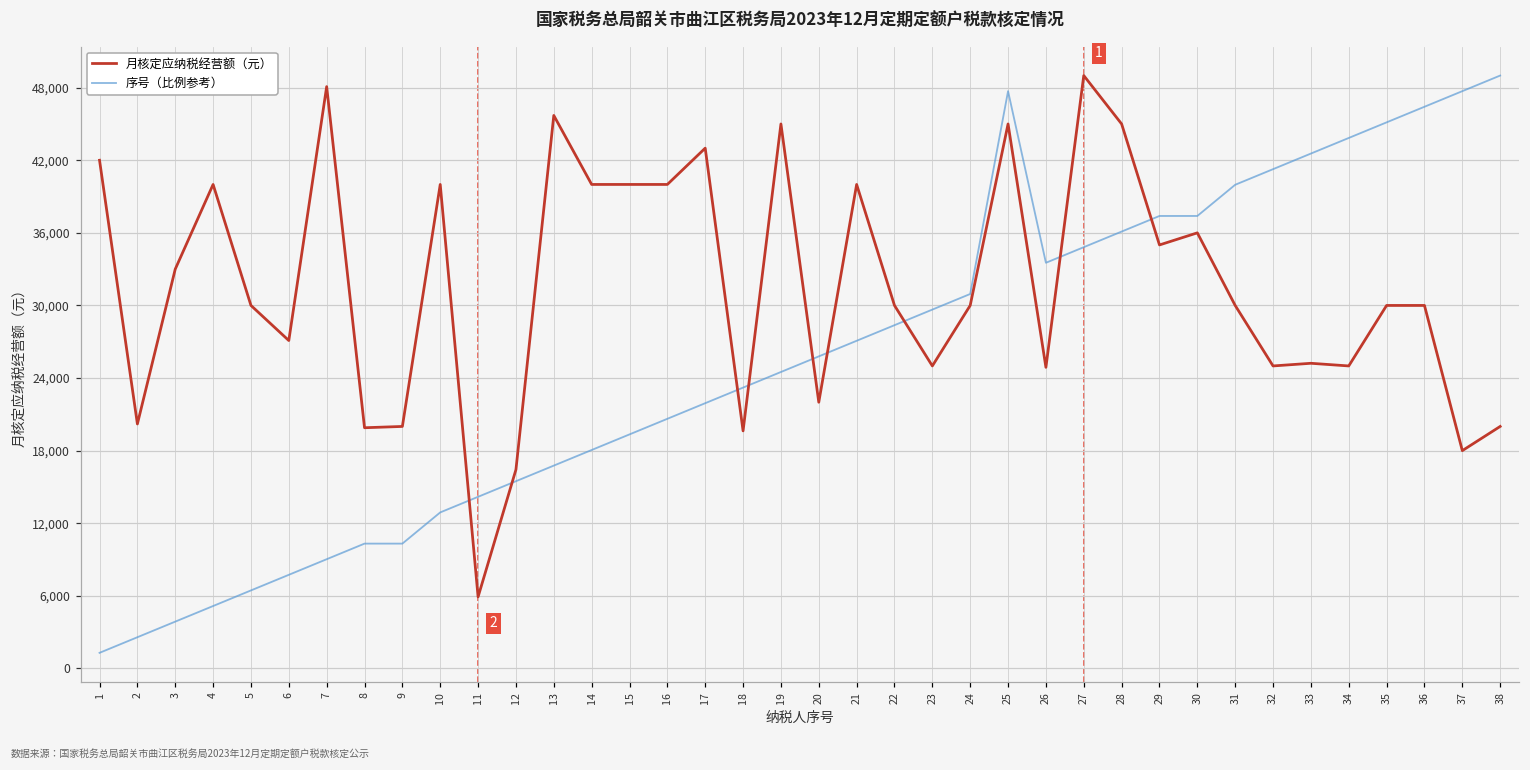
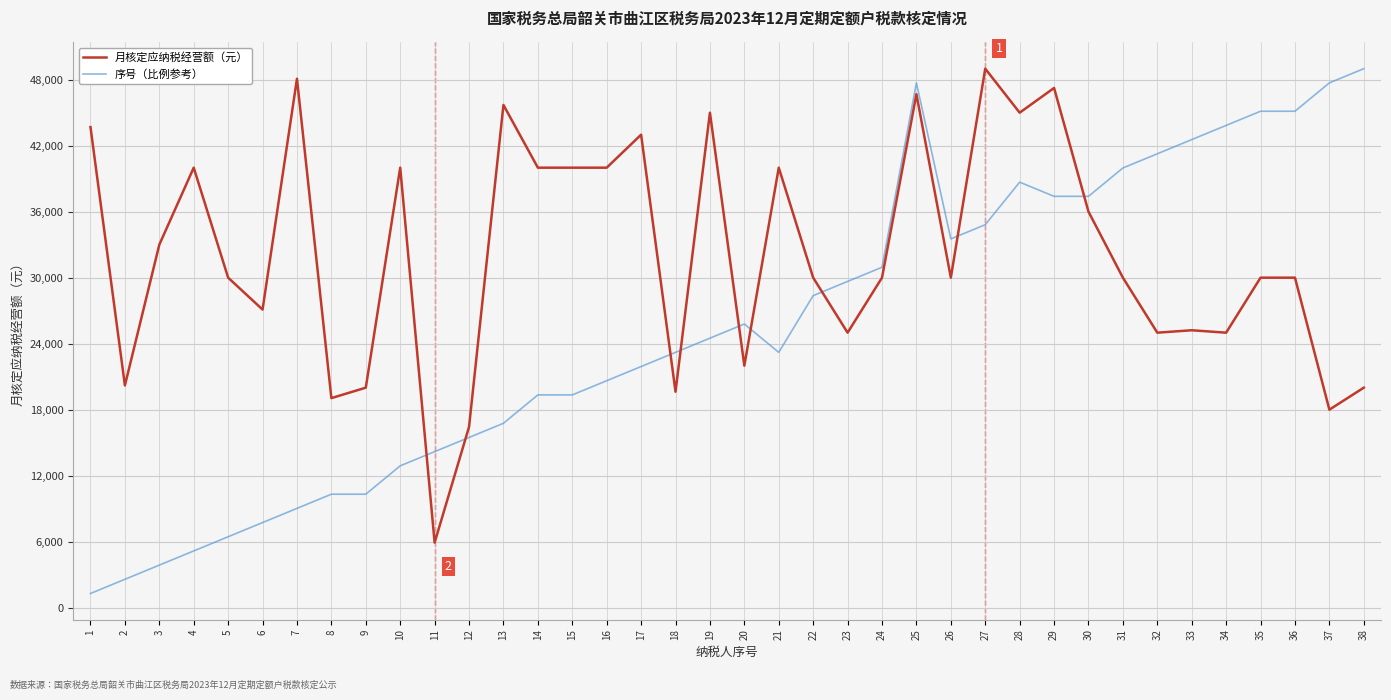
  {
    "月核定应纳税经营额（元）": {
-     "1": "42,000",
+     "1": "43,700",
      "2": "20,200",
      "3": "33,000",
      "4": "40,000",
      "5": "30,000",
      "6": "27,100",
      "7": "48,100",
-     "8": "19,900",
+     "8": "19,100",
      "9": "20,000",
      "10": "40,000",
      "12": "16,400",
      "13": "45,700",
      "14": "40,000",
      "15": "40,000",
      "16": "40,000",
      "17": "43,000",
      "18": "19,600",
      "19": "45,000",
      "20": "22,000",
      "21": "40,000",
      "22": "30,000",
      "23": "25,000",
      "24": "30,000",
-     "25": "45,000",
-     "26": "24,900",
+     "25": "46,700",
+     "26": "30,000",
      "28": "45,000",
-     "29": "35,000",
+     "29": "47,200",
      "30": "36,000",
      "31": "30,000",
      "32": "25,000",
      "33": "25,200",
      "34": "25,000",
      "35": "30,000",
      "36": "30,000",
      "37": "18,000",
      "38": "20,000"
    },
    "序号（比例参考）": {
      "1": "1,300",
      "2": "2,600",
      "3": "3,900",
      "4": "5,200",
      "5": "6,400",
      "6": "7,700",
      "7": "9,000",
      "8": "10,300",
      "9": "10,300",
      "10": "12,900",
      "11": "14,200",
      "12": "15,500",
      "13": "16,800",
-     "14": "18,100",
+     "14": "19,300",
      "15": "19,300",
      "16": "20,600",
      "17": "21,900",
      "18": "23,200",
      "19": "24,500",
      "20": "25,800",
-     "21": "27,100",
+     "21": "23,200",
      "22": "28,400",
      "23": "29,700",
      "24": "30,900",
      "25": "47,700",
      "26": "33,500",
      "27": "34,800",
-     "28": "36,100",
+     "28": "38,700",
      "29": "37,400",
      "30": "37,400",
      "31": "40,000",
      "32": "41,300",
      "33": "42,600",
      "34": "43,800",
      "35": "45,100",
-     "36": "46,400",
+     "36": "45,100",
      "37": "47,700",
      "38": "49,000"
    }
  }
